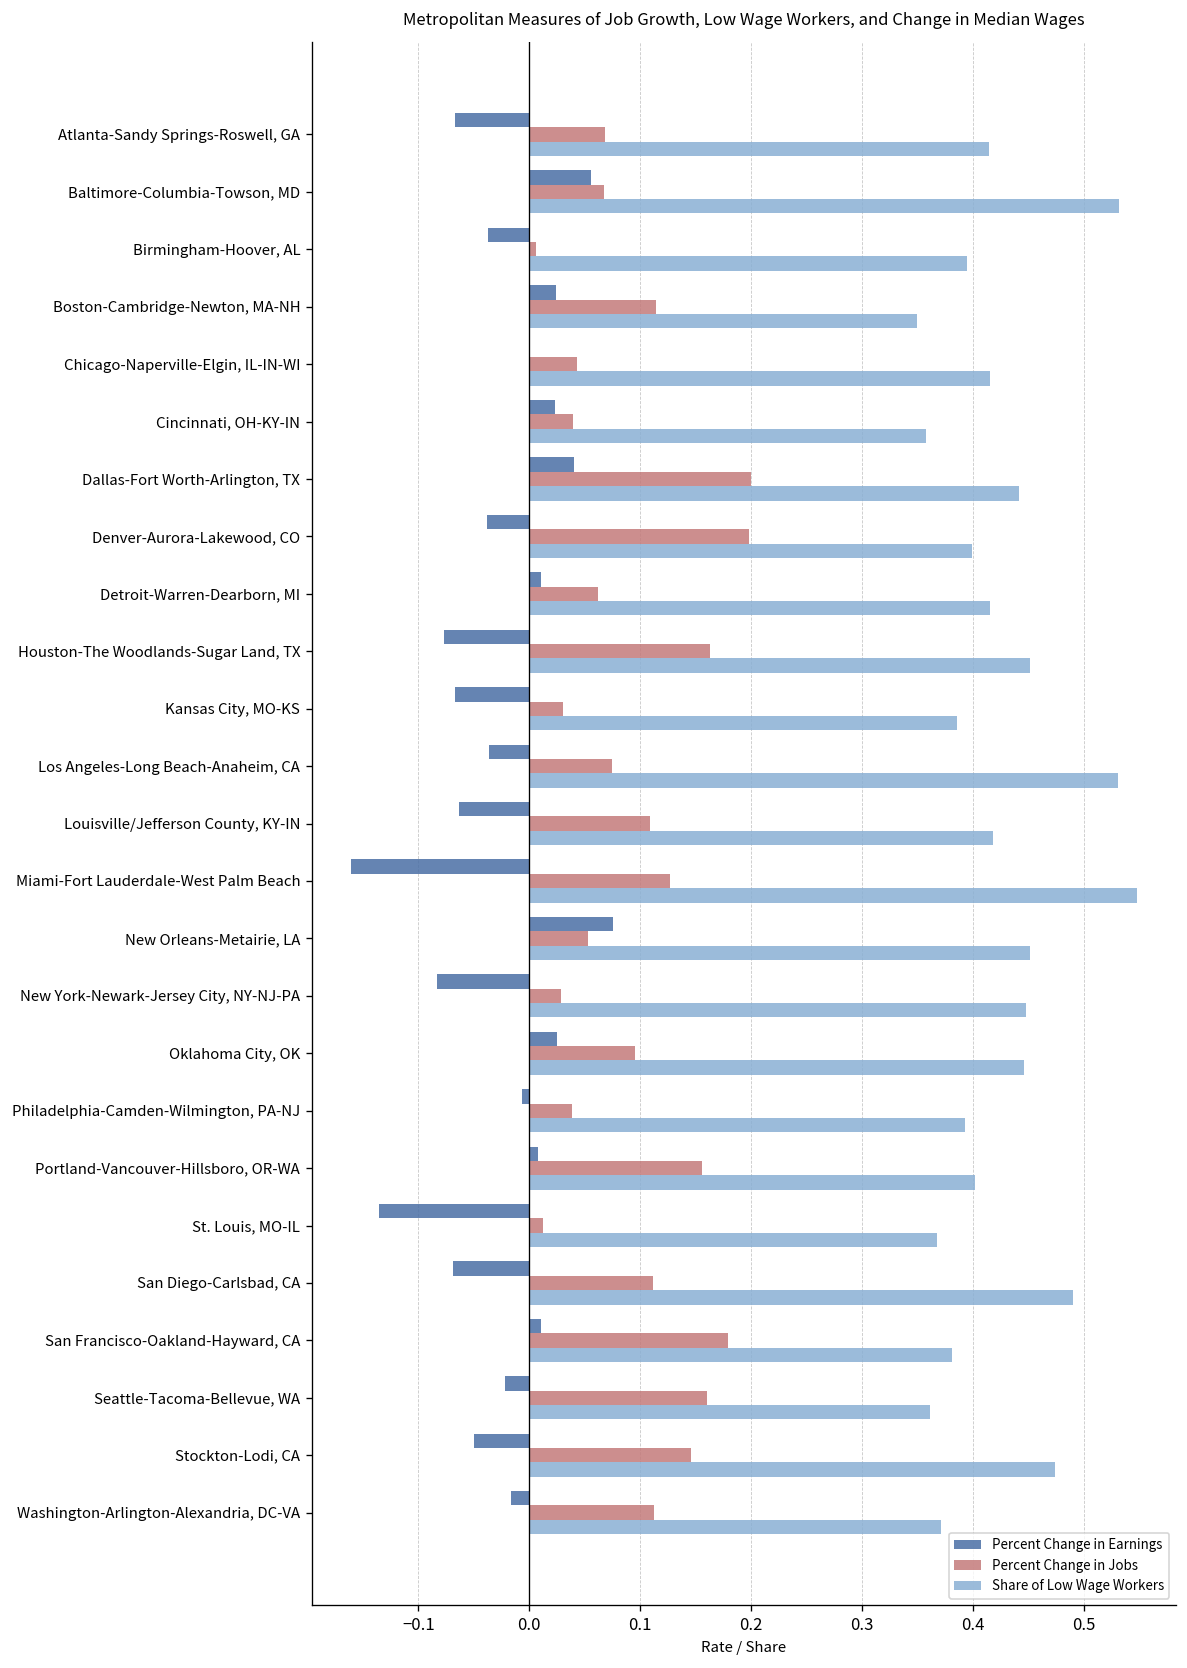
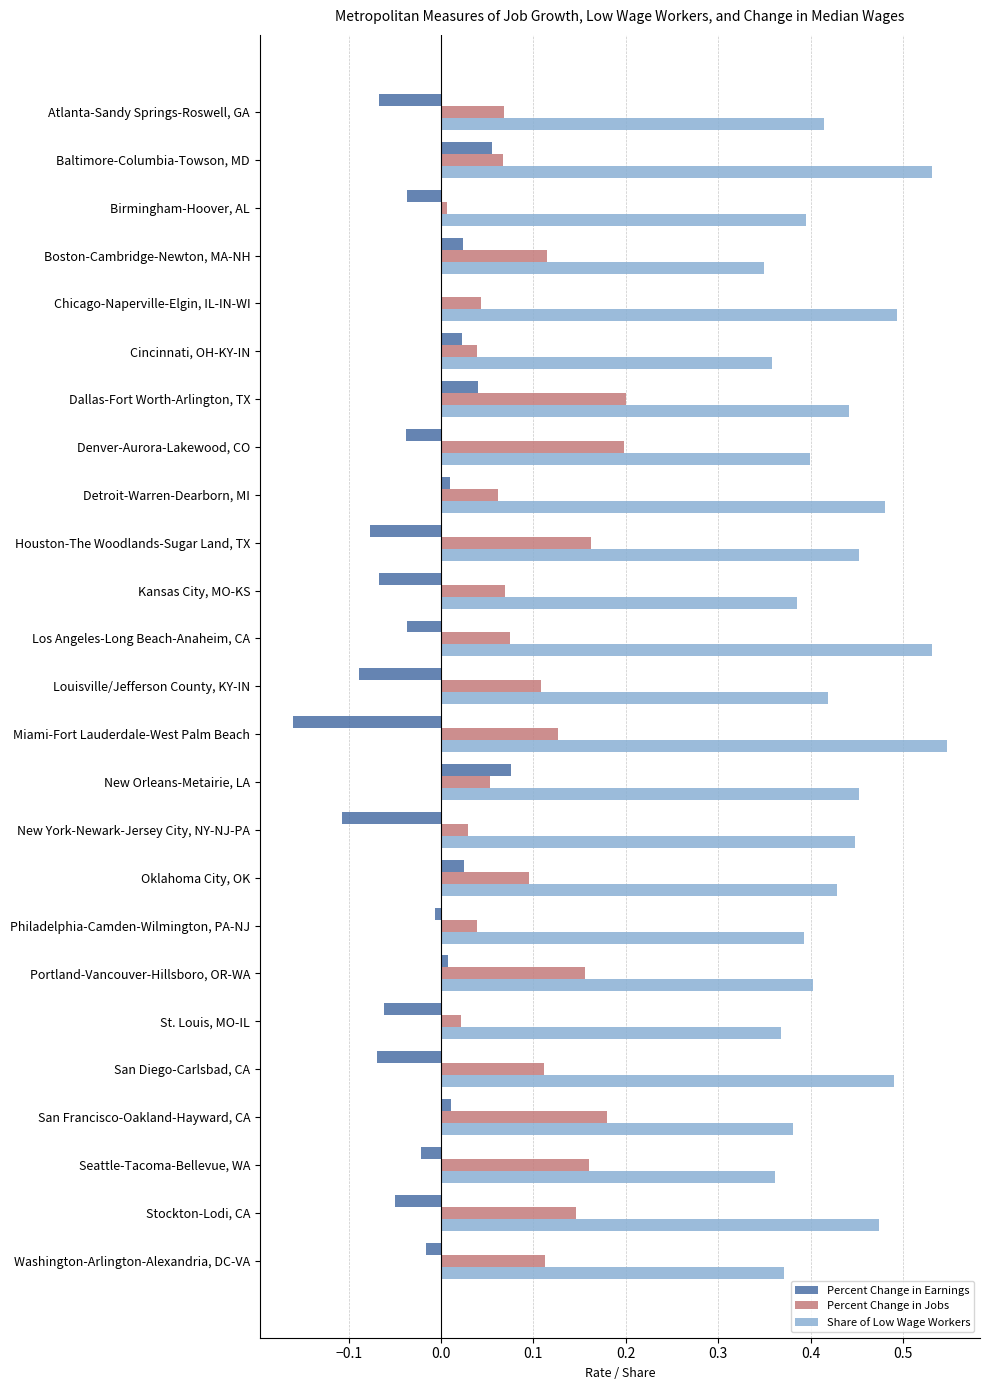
  {
    "Percent Change in Earnings": {
      "Atlanta-Sandy Springs-Roswell, GA": -0.07,
      "Baltimore-Columbia-Towson, MD": 0.06,
      "Birmingham-Hoover, AL": -0.04,
      "Boston-Cambridge-Newton, MA-NH": 0.02,
      "Cincinnati, OH-KY-IN": 0.02,
      "Dallas-Fort Worth-Arlington, TX": 0.04,
      "Denver-Aurora-Lakewood, CO": -0.04,
      "Detroit-Warren-Dearborn, MI": 0.01,
      "Houston-The Woodlands-Sugar Land, TX": -0.08,
      "Kansas City, MO-KS": -0.07,
      "Los Angeles-Long Beach-Anaheim, CA": -0.04,
-     "Louisville/Jefferson County, KY-IN": -0.06,
+     "Louisville/Jefferson County, KY-IN": -0.09,
      "Miami-Fort Lauderdale-West Palm Beach": -0.16,
      "New Orleans-Metairie, LA": 0.08,
-     "New York-Newark-Jersey City, NY-NJ-PA": -0.08,
+     "New York-Newark-Jersey City, NY-NJ-PA": -0.11,
      "Oklahoma City, OK": 0.03,
      "Philadelphia-Camden-Wilmington, PA-NJ": -0.01,
      "Portland-Vancouver-Hillsboro, OR-WA": 0.01,
-     "St. Louis, MO-IL": -0.14,
+     "St. Louis, MO-IL": -0.06,
      "San Diego-Carlsbad, CA": -0.07,
      "San Francisco-Oakland-Hayward, CA": 0.01,
      "Seattle-Tacoma-Bellevue, WA": -0.02,
      "Stockton-Lodi, CA": -0.05,
      "Washington-Arlington-Alexandria, DC-VA": -0.02
    },
    "Percent Change in Jobs": {
      "Atlanta-Sandy Springs-Roswell, GA": 0.07,
      "Baltimore-Columbia-Towson, MD": 0.07,
      "Birmingham-Hoover, AL": 0.01,
      "Boston-Cambridge-Newton, MA-NH": 0.11,
      "Chicago-Naperville-Elgin, IL-IN-WI": 0.04,
      "Cincinnati, OH-KY-IN": 0.04,
      "Dallas-Fort Worth-Arlington, TX": 0.20,
      "Denver-Aurora-Lakewood, CO": 0.20,
      "Detroit-Warren-Dearborn, MI": 0.06,
      "Houston-The Woodlands-Sugar Land, TX": 0.16,
-     "Kansas City, MO-KS": 0.03,
+     "Kansas City, MO-KS": 0.07,
      "Los Angeles-Long Beach-Anaheim, CA": 0.07,
      "Louisville/Jefferson County, KY-IN": 0.11,
      "Miami-Fort Lauderdale-West Palm Beach": 0.13,
      "New Orleans-Metairie, LA": 0.05,
      "New York-Newark-Jersey City, NY-NJ-PA": 0.03,
      "Oklahoma City, OK": 0.10,
      "Philadelphia-Camden-Wilmington, PA-NJ": 0.04,
      "Portland-Vancouver-Hillsboro, OR-WA": 0.16,
-     "St. Louis, MO-IL": 0.01,
+     "St. Louis, MO-IL": 0.02,
      "San Diego-Carlsbad, CA": 0.11,
      "San Francisco-Oakland-Hayward, CA": 0.18,
      "Seattle-Tacoma-Bellevue, WA": 0.16,
      "Stockton-Lodi, CA": 0.15,
      "Washington-Arlington-Alexandria, DC-VA": 0.11
    },
    "Share of Low Wage Workers": {
      "Atlanta-Sandy Springs-Roswell, GA": 0.41,
      "Baltimore-Columbia-Towson, MD": 0.53,
      "Birmingham-Hoover, AL": 0.40,
      "Boston-Cambridge-Newton, MA-NH": 0.35,
-     "Chicago-Naperville-Elgin, IL-IN-WI": 0.42,
+     "Chicago-Naperville-Elgin, IL-IN-WI": 0.49,
      "Cincinnati, OH-KY-IN": 0.36,
      "Dallas-Fort Worth-Arlington, TX": 0.44,
      "Denver-Aurora-Lakewood, CO": 0.40,
-     "Detroit-Warren-Dearborn, MI": 0.42,
+     "Detroit-Warren-Dearborn, MI": 0.48,
      "Houston-The Woodlands-Sugar Land, TX": 0.45,
      "Kansas City, MO-KS": 0.39,
      "Los Angeles-Long Beach-Anaheim, CA": 0.53,
      "Louisville/Jefferson County, KY-IN": 0.42,
      "Miami-Fort Lauderdale-West Palm Beach": 0.55,
      "New Orleans-Metairie, LA": 0.45,
      "New York-Newark-Jersey City, NY-NJ-PA": 0.45,
-     "Oklahoma City, OK": 0.45,
+     "Oklahoma City, OK": 0.43,
      "Philadelphia-Camden-Wilmington, PA-NJ": 0.39,
      "Portland-Vancouver-Hillsboro, OR-WA": 0.40,
      "St. Louis, MO-IL": 0.37,
      "San Diego-Carlsbad, CA": 0.49,
      "San Francisco-Oakland-Hayward, CA": 0.38,
      "Seattle-Tacoma-Bellevue, WA": 0.36,
      "Stockton-Lodi, CA": 0.47,
      "Washington-Arlington-Alexandria, DC-VA": 0.37
    }
  }
